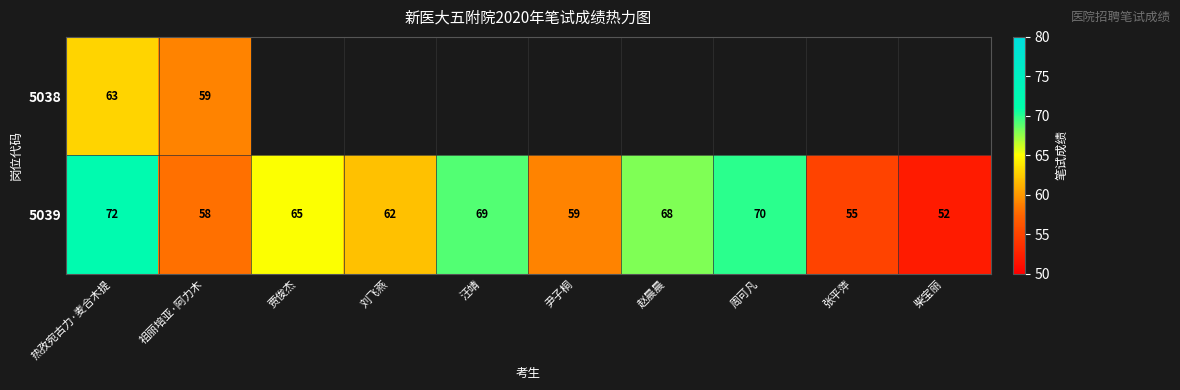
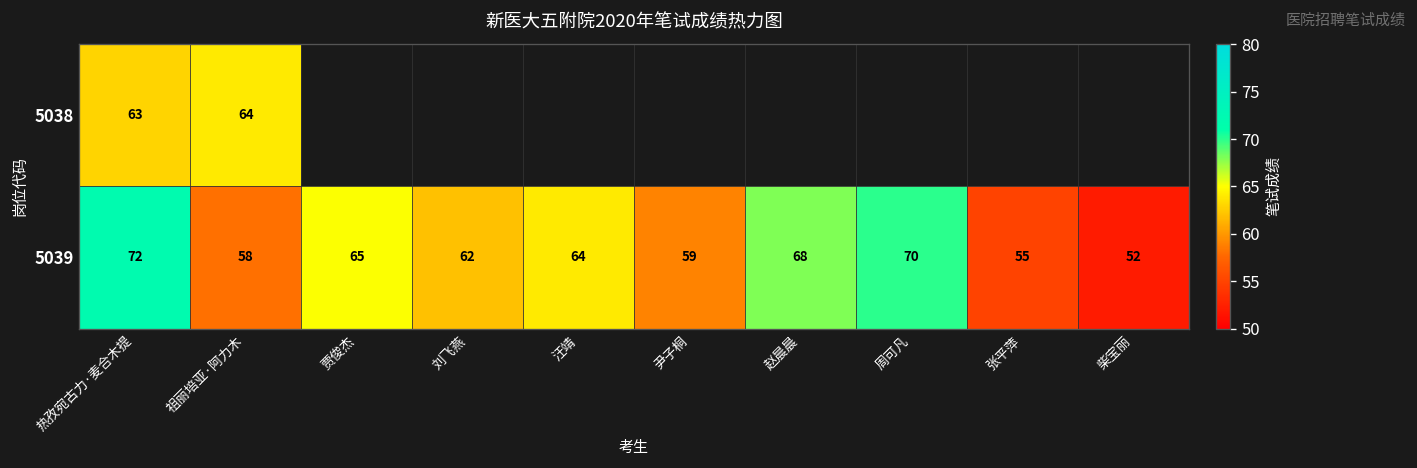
  {
    "5038": {
      "热孜宛古力·麦合木提": 63,
-     "祖丽培亚·阿力木": 59
+     "祖丽培亚·阿力木": 64
    },
    "5039": {
      "热孜宛古力·麦合木提": 72,
      "祖丽培亚·阿力木": 58,
      "贾俊杰": 65,
      "刘飞燕": 62,
-     "汪靖": 69,
+     "汪靖": 64,
      "尹子桐": 59,
      "赵晨晨": 68,
      "周可凡": 70,
      "张平萍": 55,
      "柴宝丽": 52
    }
  }
